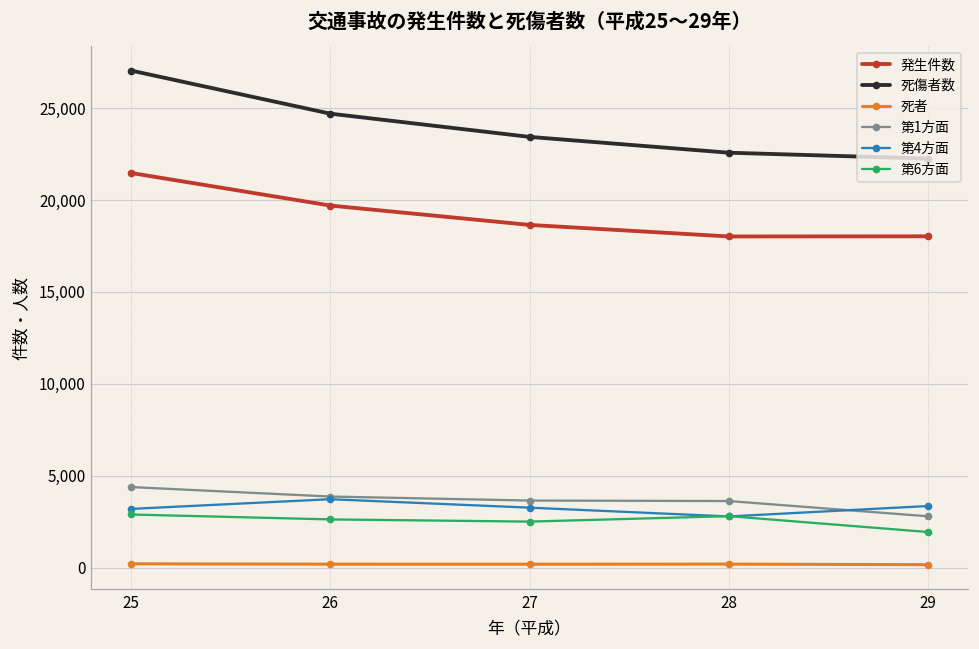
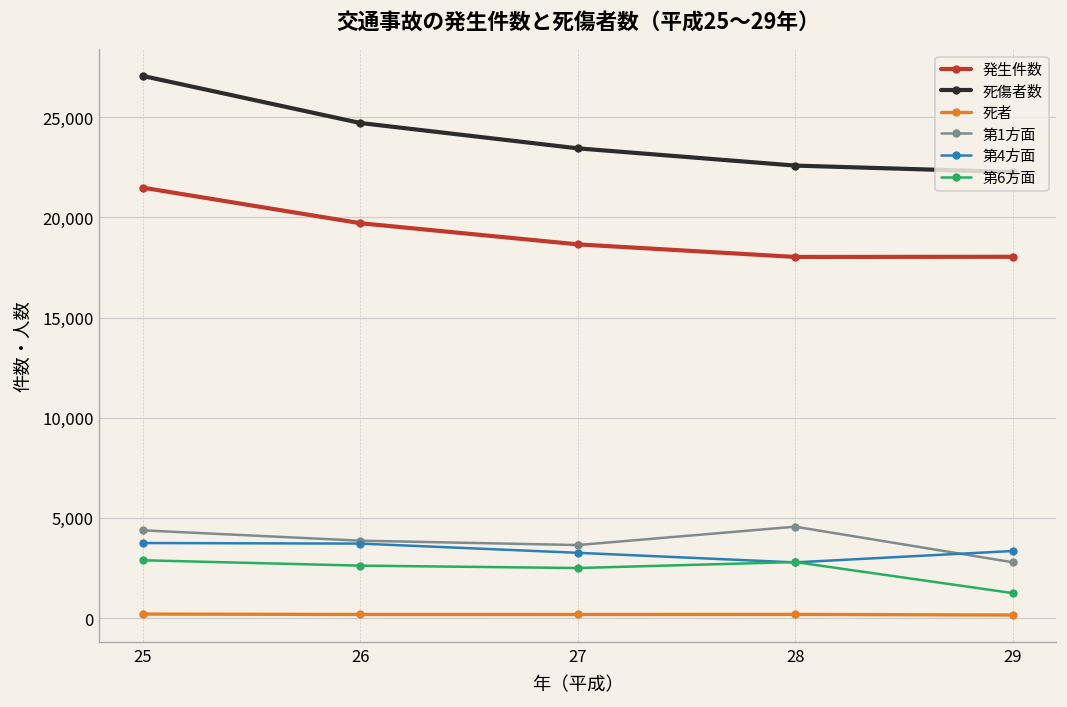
  {
    "発生件数": {
      "25": "21,500",
      "26": "19,700",
      "27": "18,700",
      "28": "18,000",
      "29": "18,000"
    },
    "死傷者数": {
      "25": "27,100",
      "26": "24,700",
      "27": "23,400",
      "28": "22,600"
    },
    "死者": {
      "25": "200",
      "26": "200",
      "27": "200",
      "28": "200",
      "29": "200"
    },
    "第1方面": {
      "25": "4,400",
      "27": "3,600",
-     "28": "3,600",
+     "28": "4,600",
      "29": "2,800"
    },
    "第4方面": {
-     "25": "3,200",
+     "25": "3,700",
      "27": "3,300",
      "29": "3,300"
    },
    "第6方面": {
      "25": "2,900",
      "26": "2,600",
      "27": "2,500",
-     "29": "1,900"
+     "29": "1,200"
    }
  }
